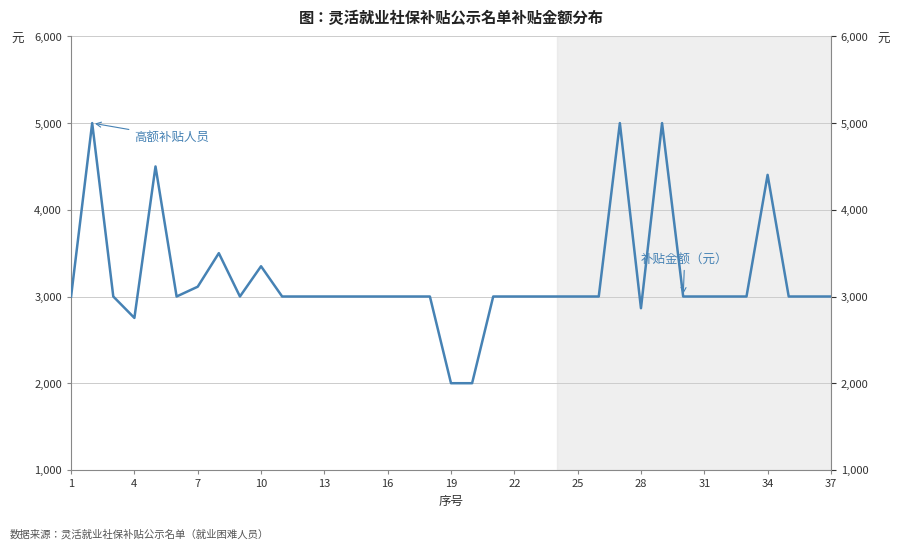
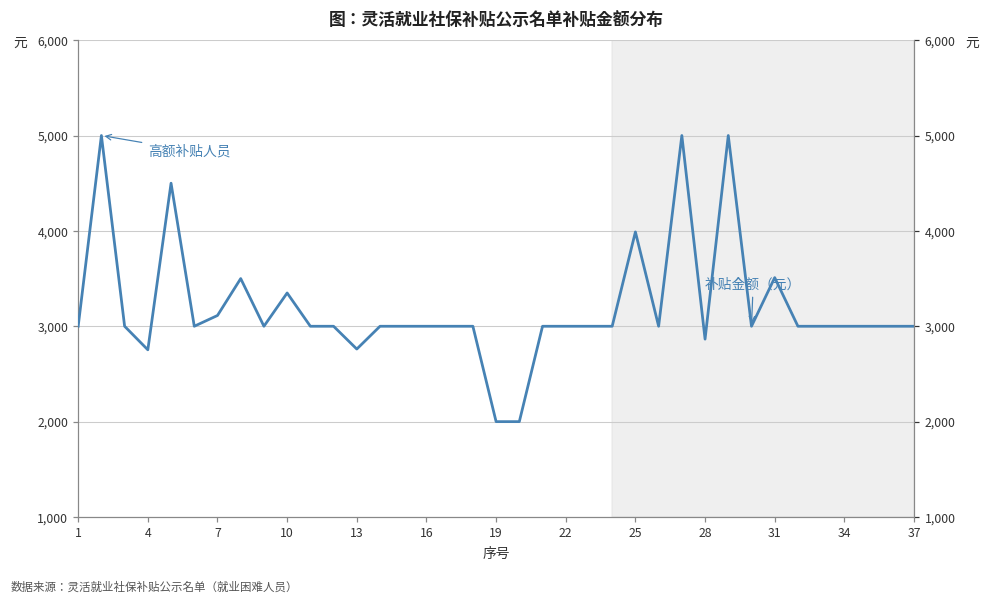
  {
    "1": "3,000",
    "4": "2,800",
    "7": "3,100",
    "10": "3,300",
-   "13": "3,000",
+   "13": "2,800",
    "16": "3,000",
    "19": "2,000",
    "22": "3,000",
-   "25": "3,000",
+   "25": "4,000",
    "28": "2,900",
-   "31": "3,000",
-   "34": "4,400",
+   "31": "3,500",
+   "34": "3,000",
    "37": "3,000"
  }
